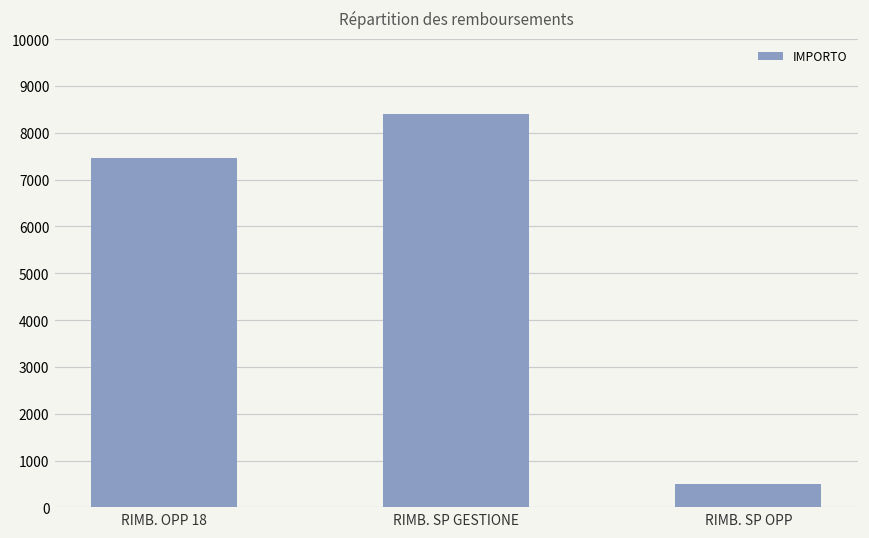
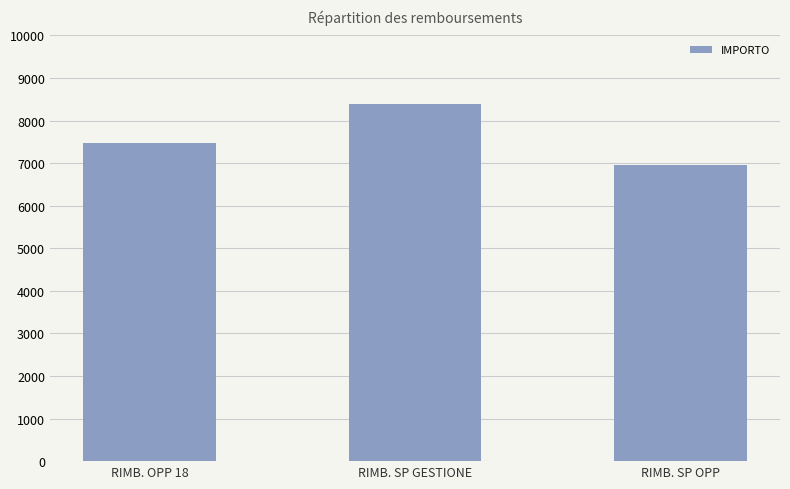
  {
    "RIMB. OPP 18": 7500,
    "RIMB. SP GESTIONE": 8400,
-   "RIMB. SP OPP": 500
+   "RIMB. SP OPP": 7000
  }
